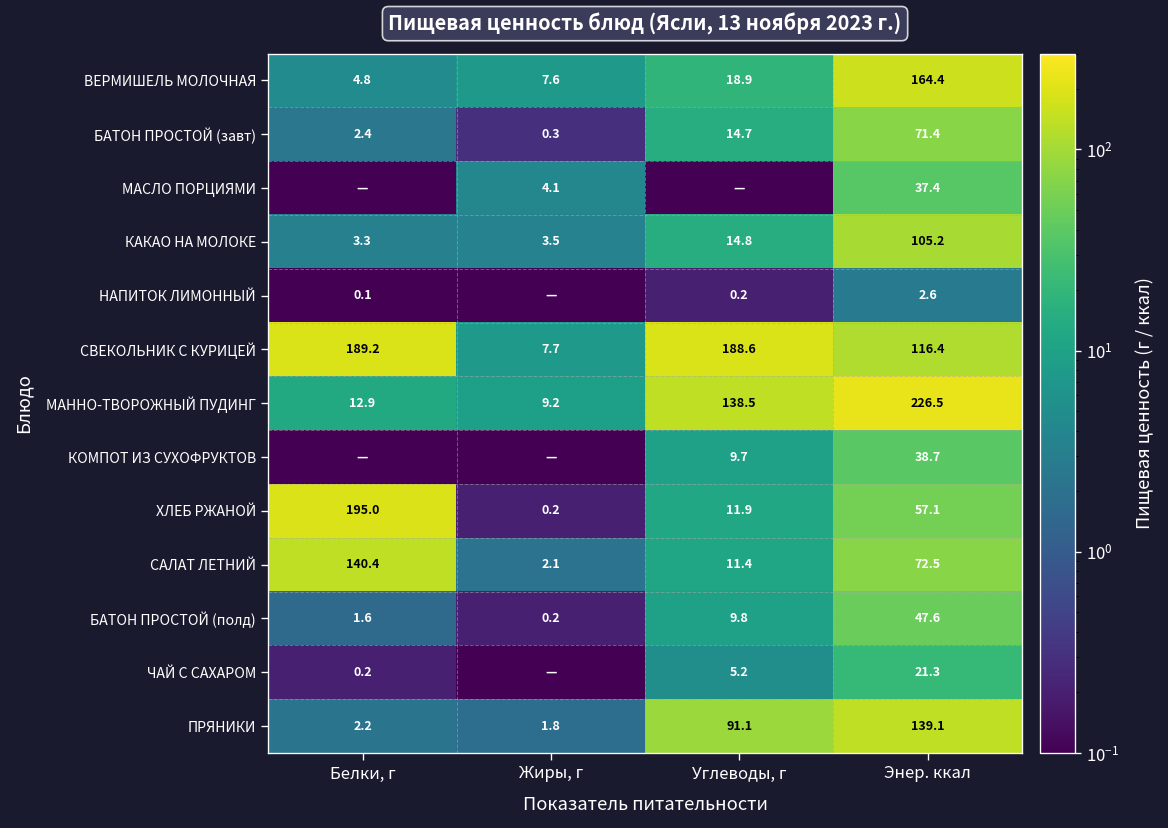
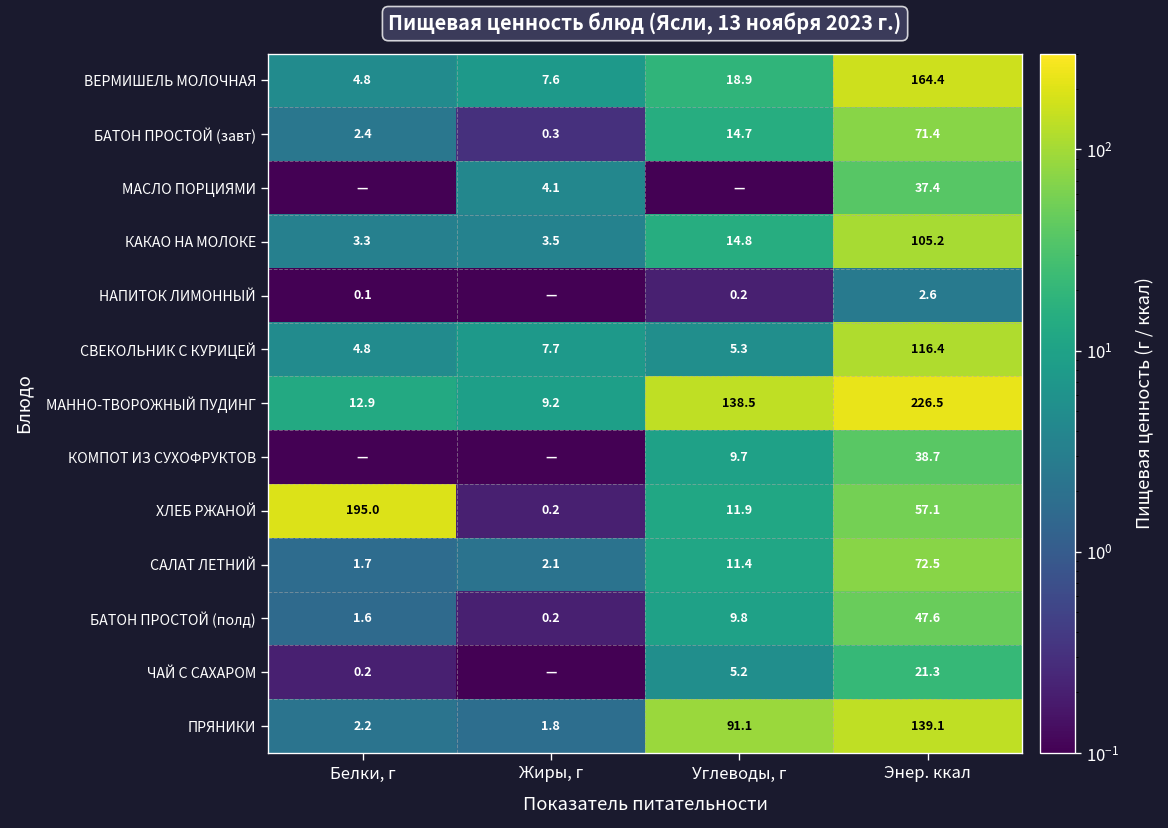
  {
    "ВЕРМИШЕЛЬ МОЛОЧНАЯ": {
      "Белки, г": 4.8,
      "Жиры, г": 7.6,
      "Углеводы, г": 18.9,
      "Энер. ккал": 164.4
    },
    "БАТОН ПРОСТОЙ (завт)": {
      "Белки, г": 2.4,
      "Жиры, г": 0.3,
      "Углеводы, г": 14.7,
      "Энер. ккал": 71.4
    },
    "МАСЛО ПОРЦИЯМИ": {
      "Жиры, г": 4.1,
      "Энер. ккал": 37.4
    },
    "КАКАО НА МОЛОКЕ": {
      "Белки, г": 3.3,
      "Жиры, г": 3.5,
      "Углеводы, г": 14.8,
      "Энер. ккал": 105.2
    },
    "НАПИТОК ЛИМОННЫЙ": {
      "Белки, г": 0.1,
      "Углеводы, г": 0.2,
      "Энер. ккал": 2.6
    },
    "СВЕКОЛЬНИК С КУРИЦЕЙ": {
-     "Белки, г": 189.2,
+     "Белки, г": 4.8,
      "Жиры, г": 7.7,
-     "Углеводы, г": 188.6,
+     "Углеводы, г": 5.3,
      "Энер. ккал": 116.4
    },
    "МАННО-ТВОРОЖНЫЙ ПУДИНГ": {
      "Белки, г": 12.9,
      "Жиры, г": 9.2,
      "Углеводы, г": 138.5,
      "Энер. ккал": 226.5
    },
    "КОМПОТ ИЗ СУХОФРУКТОВ": {
      "Углеводы, г": 9.7,
      "Энер. ккал": 38.7
    },
    "ХЛЕБ РЖАНОЙ": {
      "Белки, г": 195.0,
      "Жиры, г": 0.2,
      "Углеводы, г": 11.9,
      "Энер. ккал": 57.1
    },
    "САЛАТ ЛЕТНИЙ": {
-     "Белки, г": 140.4,
+     "Белки, г": 1.7,
      "Жиры, г": 2.1,
      "Углеводы, г": 11.4,
      "Энер. ккал": 72.5
    },
    "БАТОН ПРОСТОЙ (полд)": {
      "Белки, г": 1.6,
      "Жиры, г": 0.2,
      "Углеводы, г": 9.8,
      "Энер. ккал": 47.6
    },
    "ЧАЙ С САХАРОМ": {
      "Белки, г": 0.2,
      "Углеводы, г": 5.2,
      "Энер. ккал": 21.3
    },
    "ПРЯНИКИ": {
      "Белки, г": 2.2,
      "Жиры, г": 1.8,
      "Углеводы, г": 91.1,
      "Энер. ккал": 139.1
    }
  }
